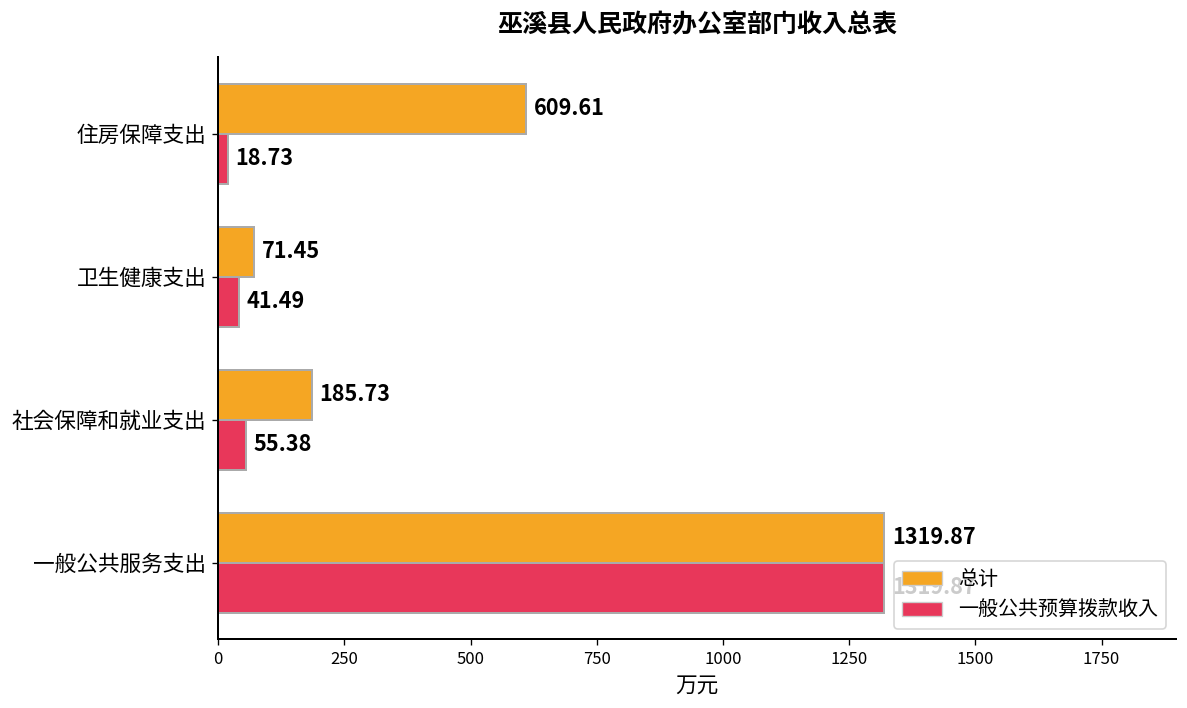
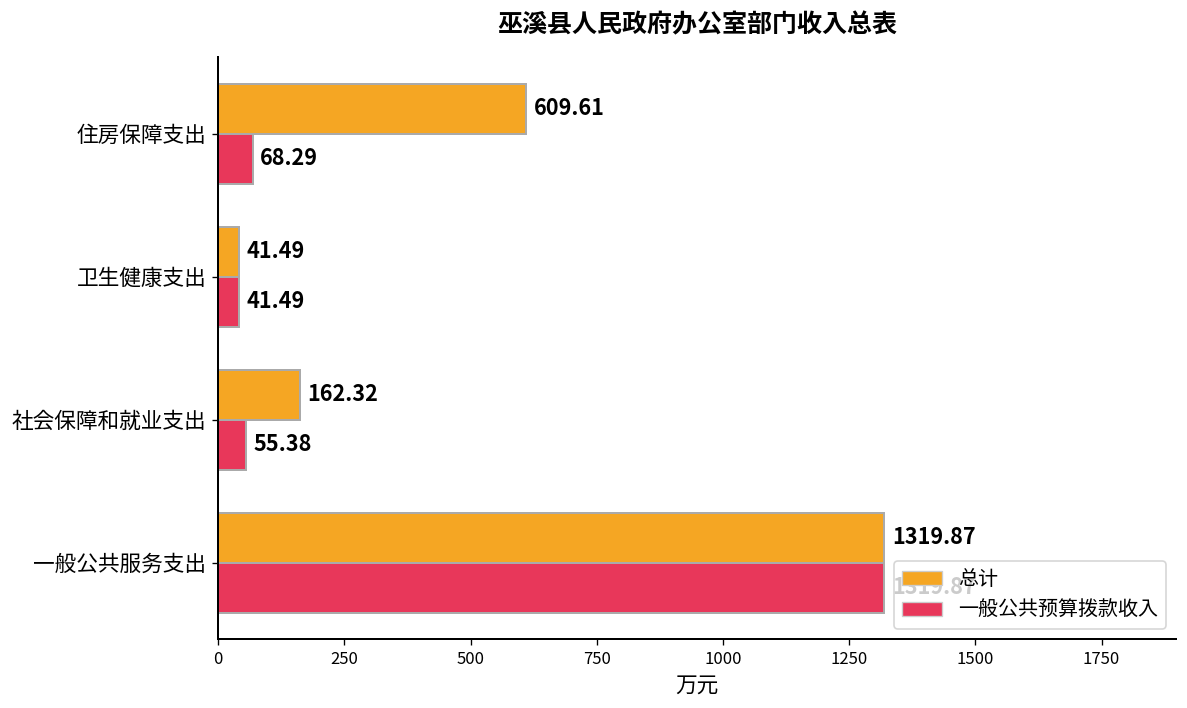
  {
    "总计": {
      "住房保障支出": 609.61,
-     "卫生健康支出": 71.45,
-     "社会保障和就业支出": 185.73,
+     "卫生健康支出": 41.49,
+     "社会保障和就业支出": 162.32,
      "一般公共服务支出": 1319.87
    },
    "一般公共预算拨款收入": {
-     "住房保障支出": 18.73,
+     "住房保障支出": 68.29,
      "卫生健康支出": 41.49,
      "社会保障和就业支出": 55.38
    }
  }
